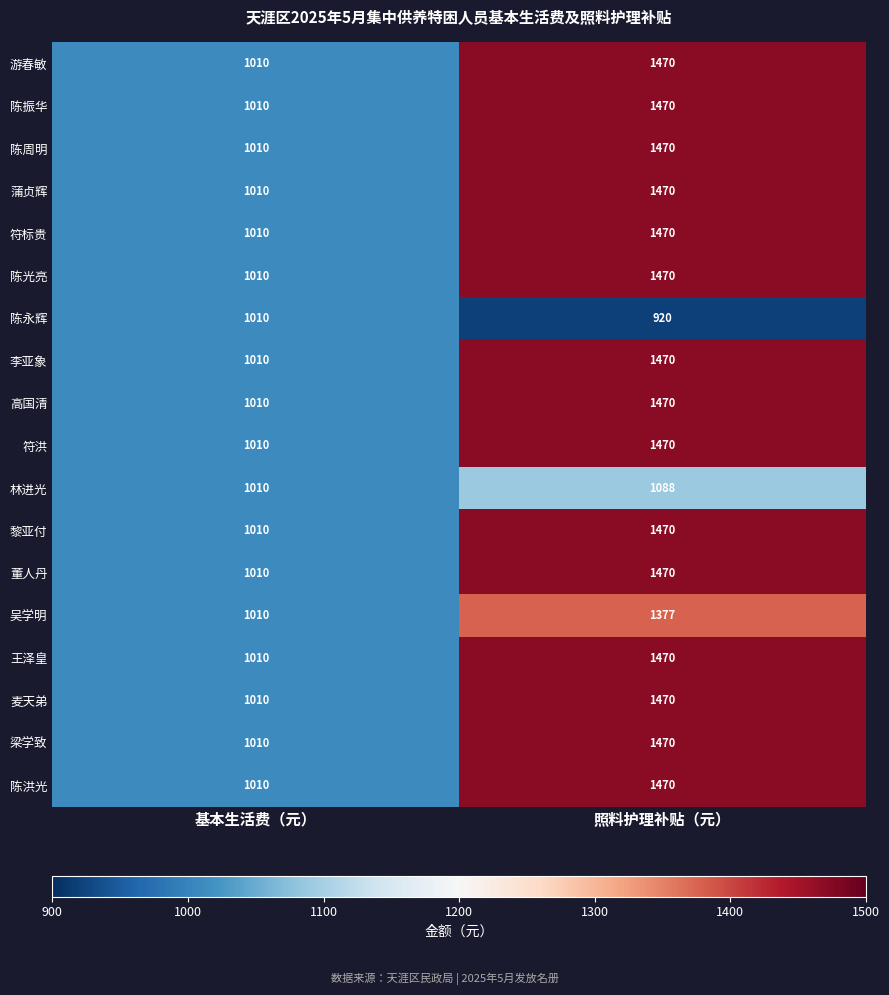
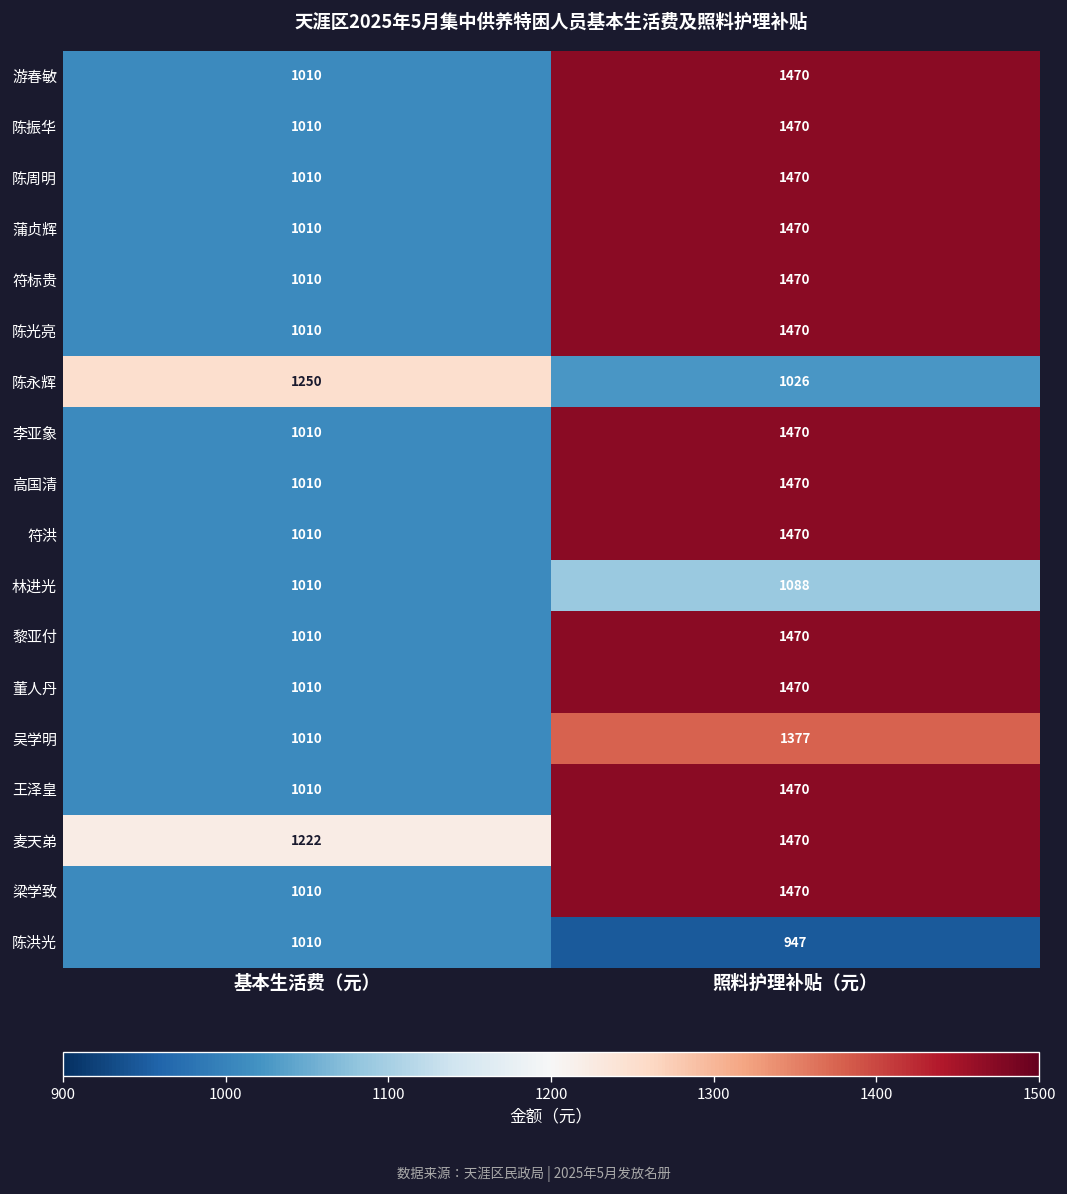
  {
    "游春敏": {
      "基本生活费（元）": 1010,
      "照料护理补贴（元）": 1470
    },
    "陈振华": {
      "基本生活费（元）": 1010,
      "照料护理补贴（元）": 1470
    },
    "陈周明": {
      "基本生活费（元）": 1010,
      "照料护理补贴（元）": 1470
    },
    "蒲贞辉": {
      "基本生活费（元）": 1010,
      "照料护理补贴（元）": 1470
    },
    "符标贵": {
      "基本生活费（元）": 1010,
      "照料护理补贴（元）": 1470
    },
    "陈光亮": {
      "基本生活费（元）": 1010,
      "照料护理补贴（元）": 1470
    },
    "陈永辉": {
-     "基本生活费（元）": 1010,
-     "照料护理补贴（元）": 920
+     "基本生活费（元）": 1250,
+     "照料护理补贴（元）": 1026
    },
    "李亚象": {
      "基本生活费（元）": 1010,
      "照料护理补贴（元）": 1470
    },
    "高国清": {
      "基本生活费（元）": 1010,
      "照料护理补贴（元）": 1470
    },
    "符洪": {
      "基本生活费（元）": 1010,
      "照料护理补贴（元）": 1470
    },
    "林进光": {
      "基本生活费（元）": 1010,
      "照料护理补贴（元）": 1088
    },
    "黎亚付": {
      "基本生活费（元）": 1010,
      "照料护理补贴（元）": 1470
    },
    "董人丹": {
      "基本生活费（元）": 1010,
      "照料护理补贴（元）": 1470
    },
    "吴学明": {
      "基本生活费（元）": 1010,
      "照料护理补贴（元）": 1377
    },
    "王泽皇": {
      "基本生活费（元）": 1010,
      "照料护理补贴（元）": 1470
    },
    "麦天弟": {
-     "基本生活费（元）": 1010,
+     "基本生活费（元）": 1222,
      "照料护理补贴（元）": 1470
    },
    "梁学致": {
      "基本生活费（元）": 1010,
      "照料护理补贴（元）": 1470
    },
    "陈洪光": {
      "基本生活费（元）": 1010,
-     "照料护理补贴（元）": 1470
+     "照料护理补贴（元）": 947
    }
  }
